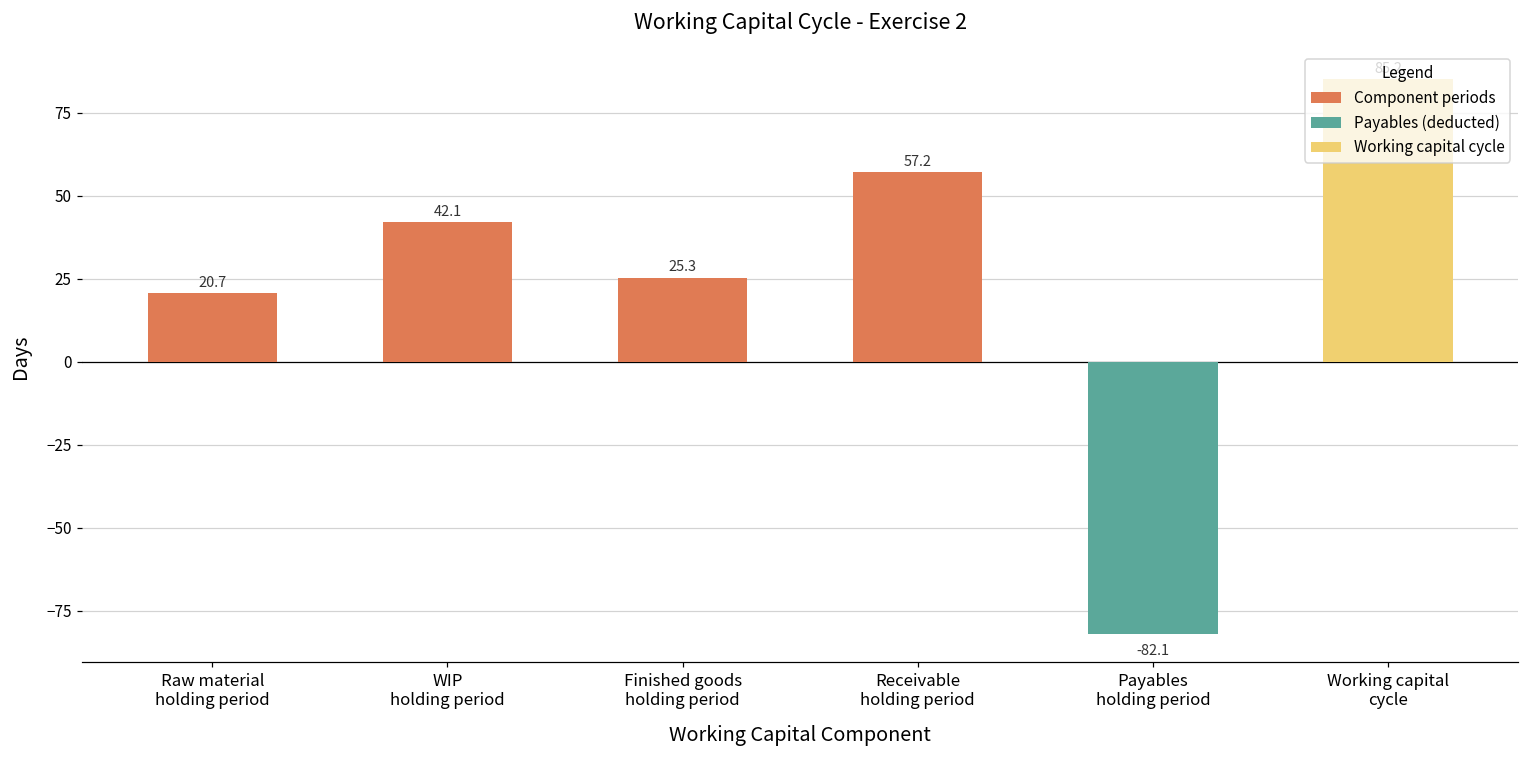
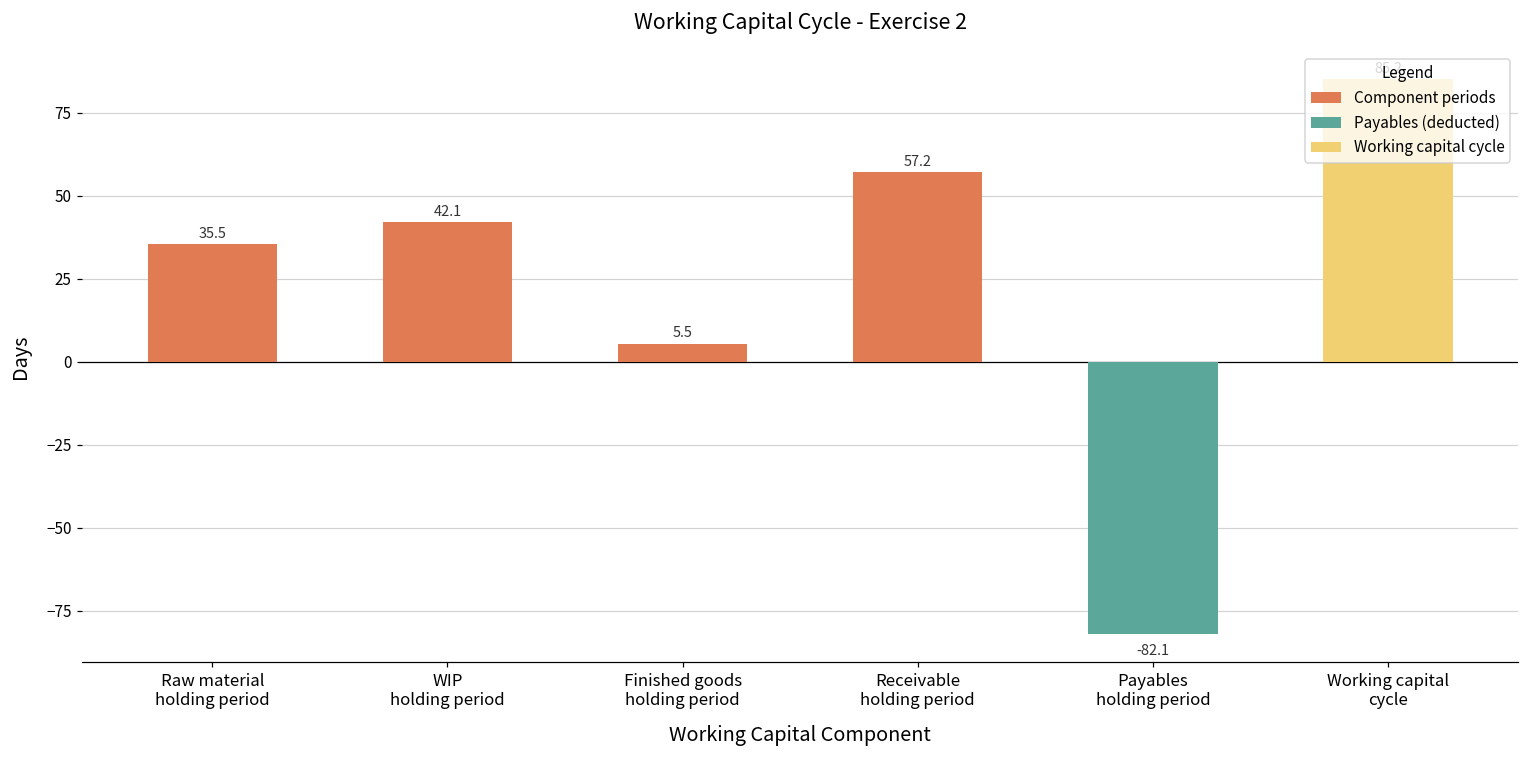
  {
-   "Raw material holding period": 20.7,
+   "Raw material holding period": 35.5,
    "WIP holding period": 42.1,
-   "Finished goods holding period": 25.3,
+   "Finished goods holding period": 5.5,
    "Receivable holding period": 57.2,
    "Payables holding period": -82.1
  }
